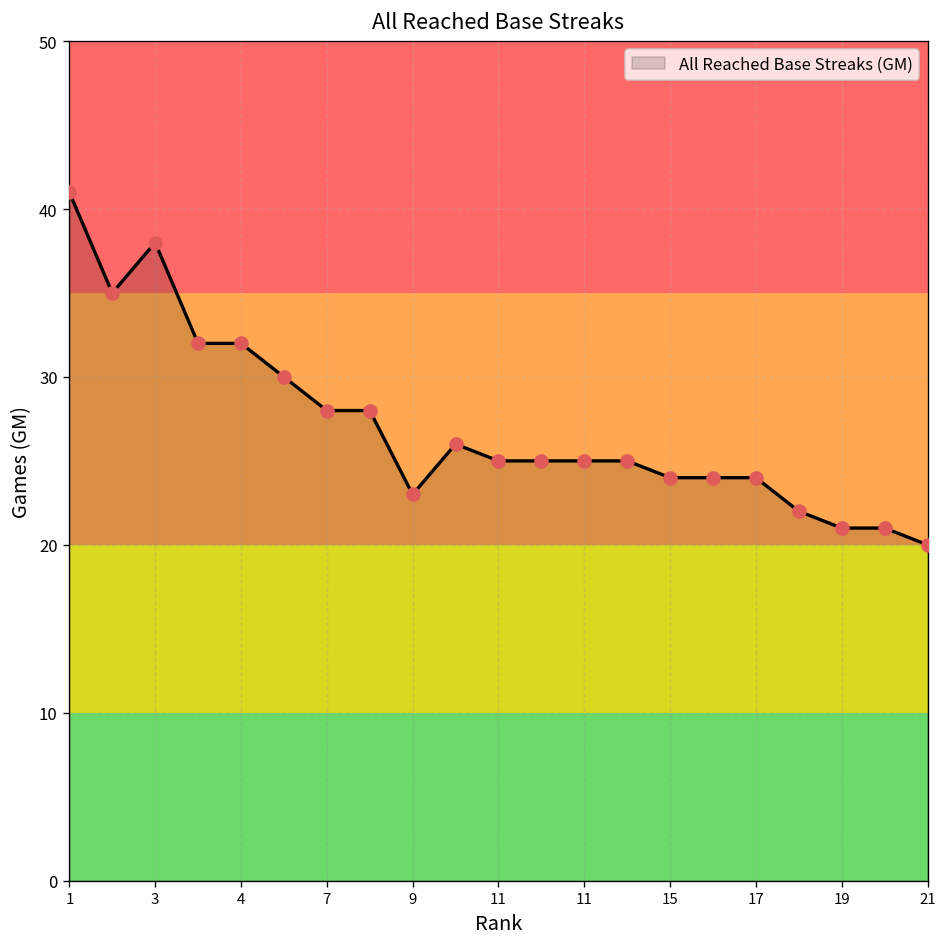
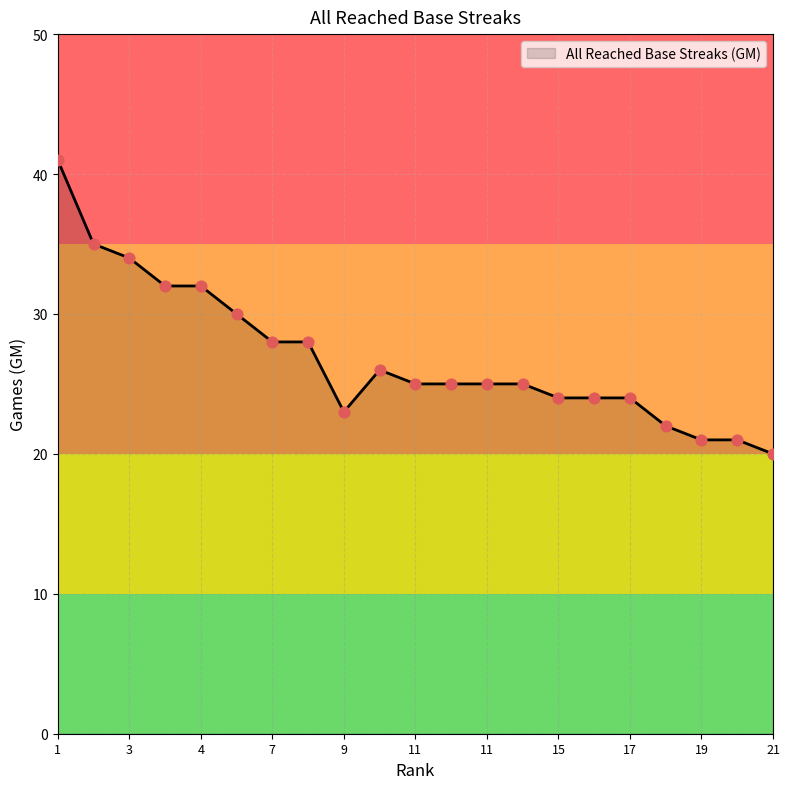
  {
    "1": 41,
-   "3": 38,
+   "3": 34,
    "9": 23,
    "17": 24,
    "21": 20
  }
